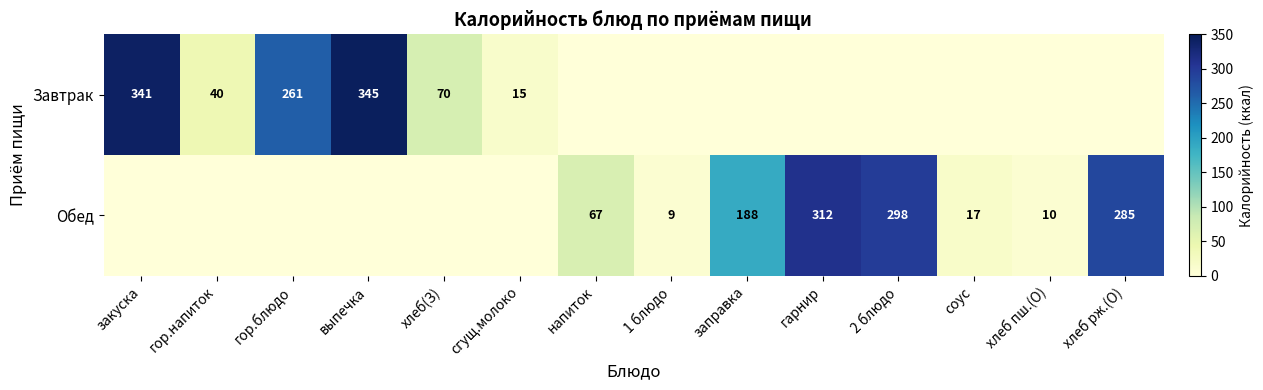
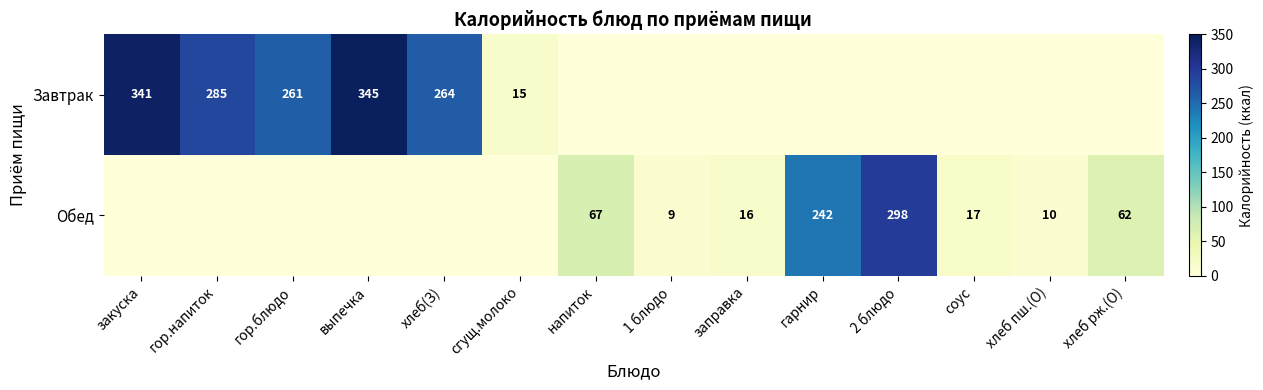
  {
    "Завтрак": {
      "закуска": 341,
-     "гор.напиток": 40,
+     "гор.напиток": 285,
      "гор.блюдо": 261,
      "выпечка": 345,
-     "хлеб(З)": 70,
+     "хлеб(З)": 264,
      "сгущ.молоко": 15
    },
    "Обед": {
      "напиток": 67,
      "1 блюдо": 9,
-     "заправка": 188,
-     "гарнир": 312,
+     "заправка": 16,
+     "гарнир": 242,
      "2 блюдо": 298,
      "соус": 17,
      "хлеб пш.(О)": 10,
-     "хлеб рж.(О)": 285
+     "хлеб рж.(О)": 62
    }
  }
